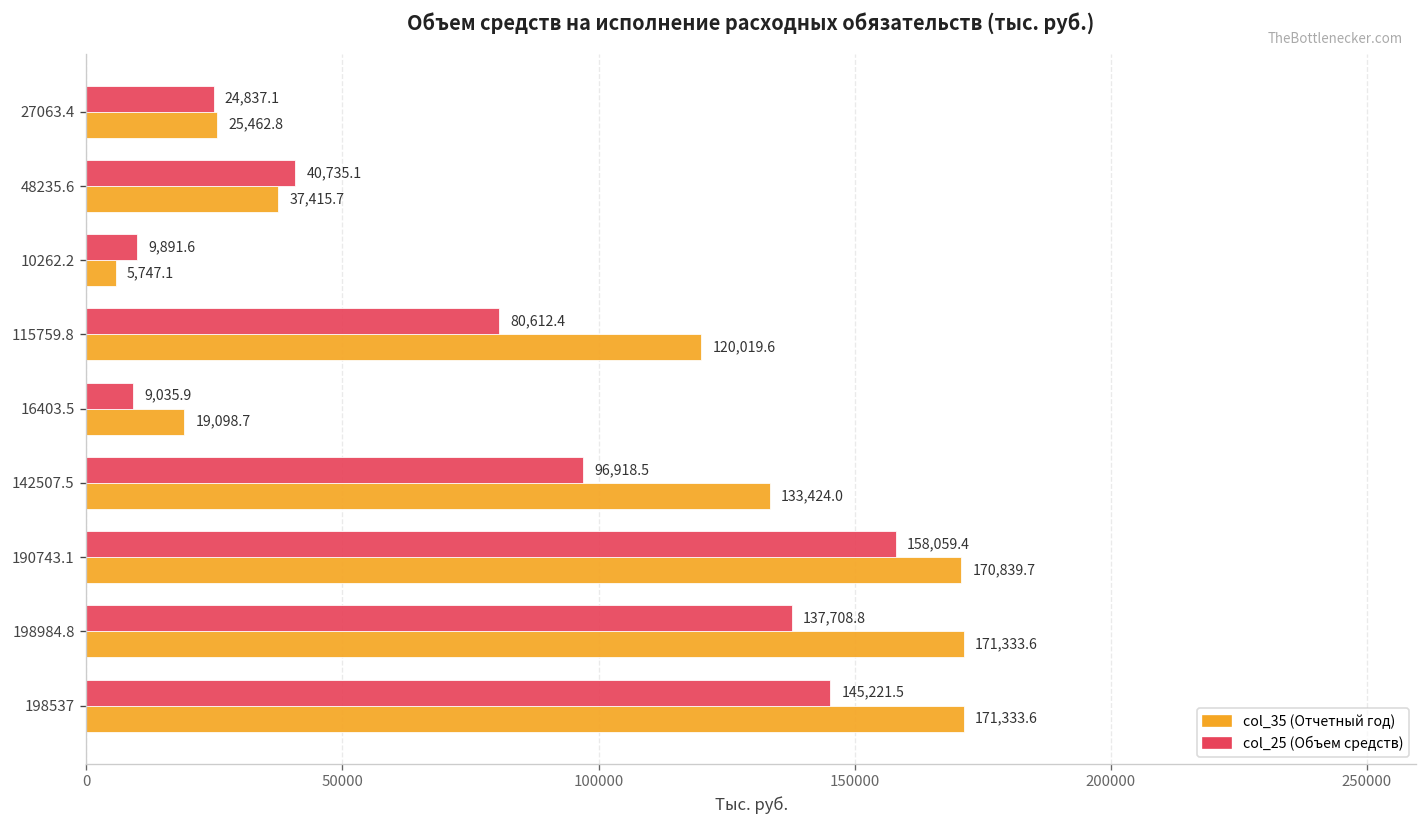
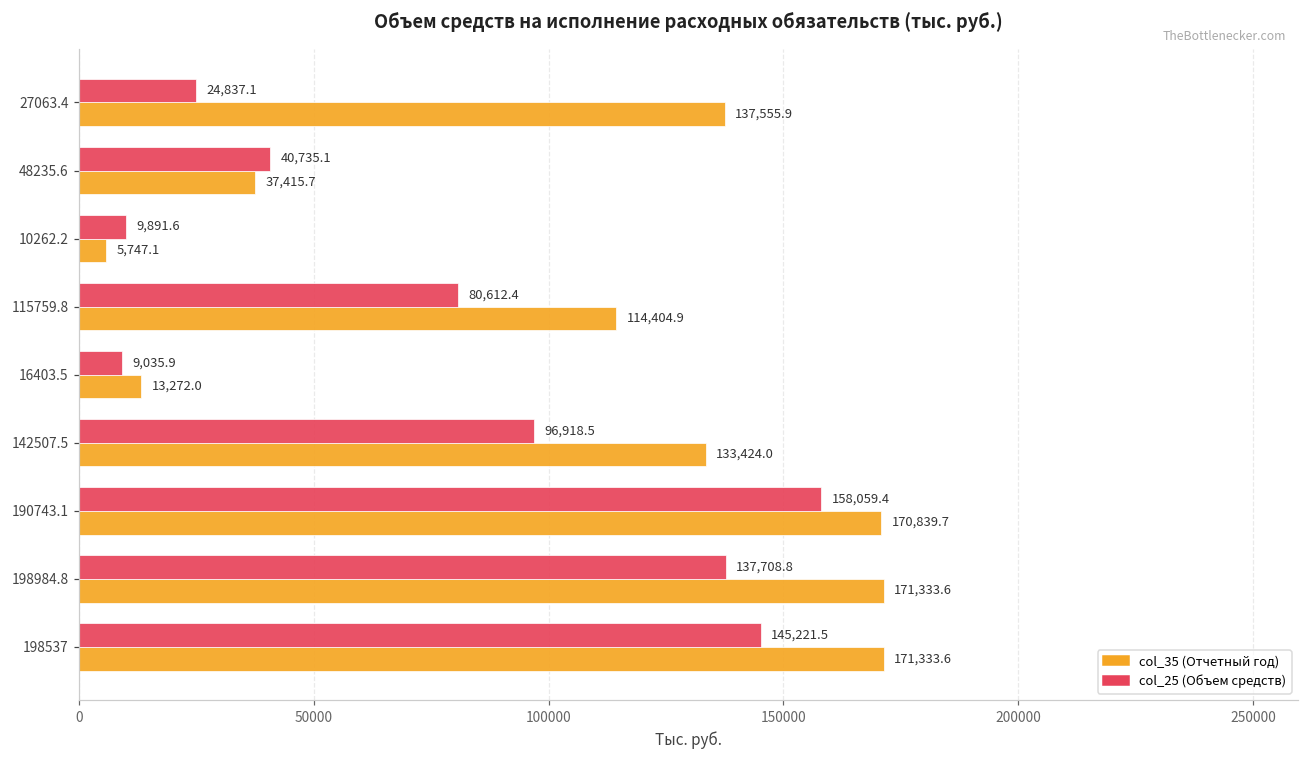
  {
    "col_35 (Отчетный год)": {
-     "27063.4": "25,462.8",
+     "27063.4": "137,555.9",
      "48235.6": "37,415.7",
      "10262.2": "5,747.1",
-     "115759.8": "120,019.6",
-     "16403.5": "19,098.7",
+     "115759.8": "114,404.9",
+     "16403.5": "13,272.0",
      "142507.5": "133,424.0",
      "190743.1": "170,839.7",
      "198984.8": "171,333.6",
      "198537": "171,333.6"
    },
    "col_25 (Объем средств)": {
      "27063.4": "24,837.1",
      "48235.6": "40,735.1",
      "10262.2": "9,891.6",
      "115759.8": "80,612.4",
      "16403.5": "9,035.9",
      "142507.5": "96,918.5",
      "190743.1": "158,059.4",
      "198984.8": "137,708.8",
      "198537": "145,221.5"
    }
  }
